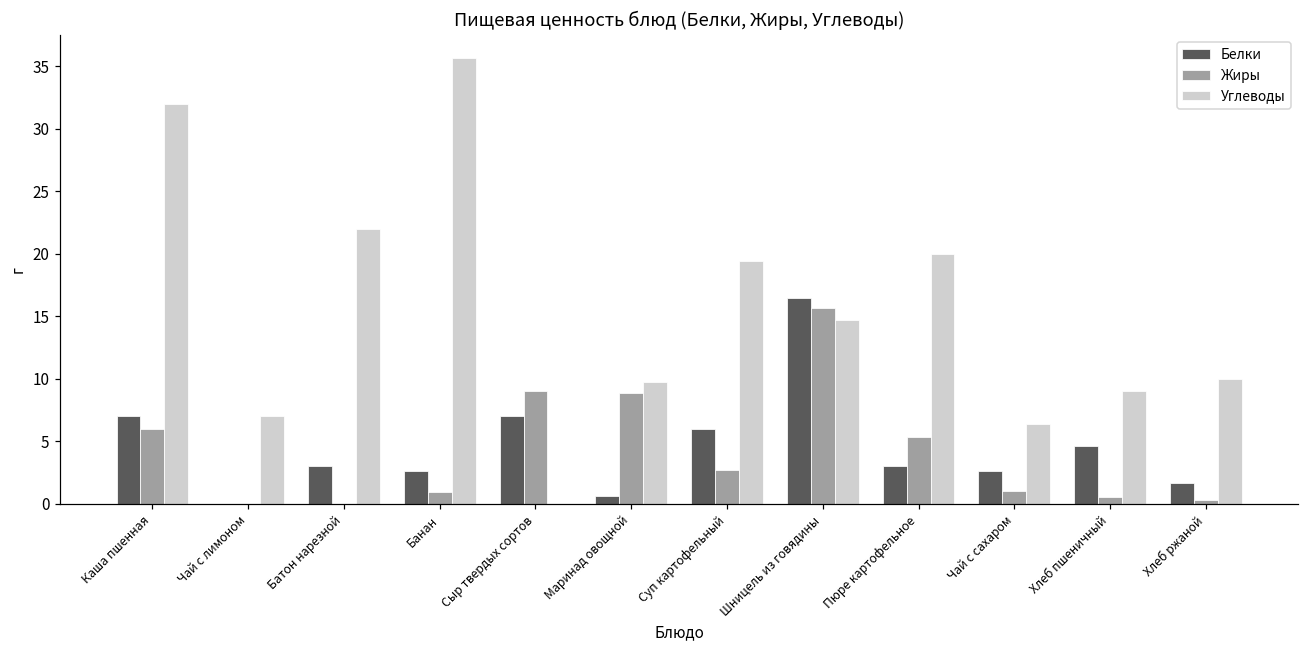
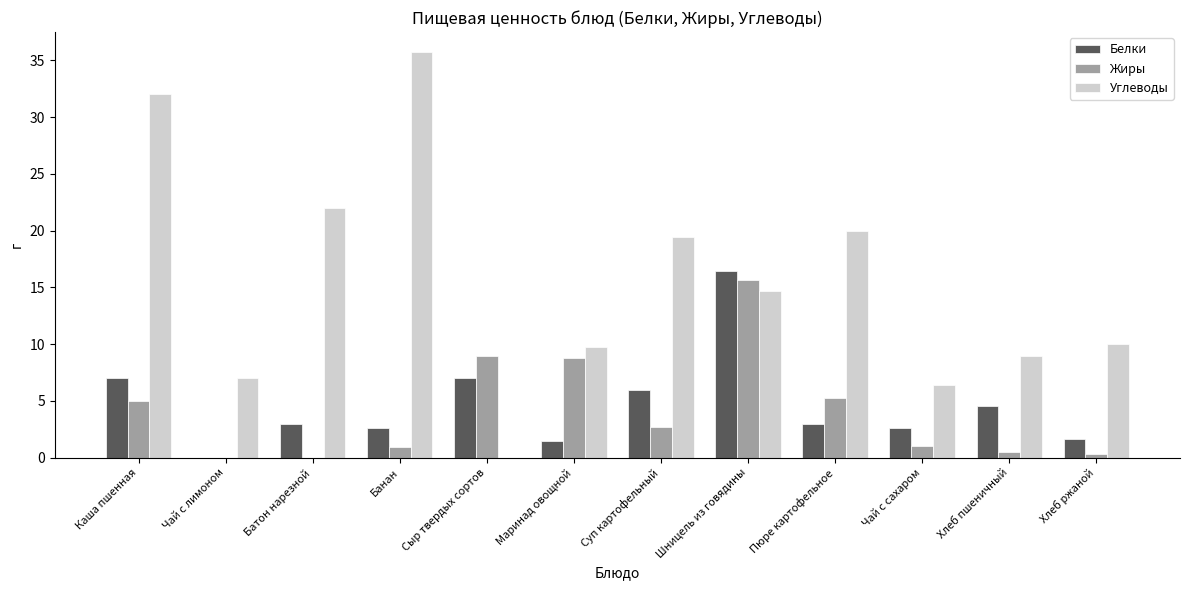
  {
    "Белки": {
      "Каша пшенная": 7.0,
      "Чай с лимоном": 0.0,
      "Батон нарезной": 3.0,
      "Банан": 2.6,
      "Сыр твердых сортов": 7.0,
-     "Маринад овощной": 0.6,
+     "Маринад овощной": 1.5,
      "Суп картофельный": 6.0,
      "Шницель из говядины": 16.4,
      "Пюре картофельное": 3.0,
      "Чай с сахаром": 2.6,
      "Хлеб пшеничный": 4.6,
      "Хлеб ржаной": 1.7
    },
    "Жиры": {
-     "Каша пшенная": 6,
+     "Каша пшенная": 5,
      "Чай с лимоном": 0,
      "Батон нарезной": 0,
      "Банан": 1,
      "Сыр твердых сортов": 9,
      "Маринад овощной": 9,
      "Суп картофельный": 2.7,
      "Шницель из говядины": 15.7,
      "Пюре картофельное": 5.3,
      "Чай с сахаром": 1,
      "Хлеб пшеничный": 0.5,
      "Хлеб ржаной": 0.3
    },
    "Углеводы": {
      "Каша пшенная": 32.0,
      "Чай с лимоном": 7.0,
      "Батон нарезной": 22.0,
      "Банан": 35.7,
      "Сыр твердых сортов": 0.0,
      "Маринад овощной": 9.7,
      "Суп картофельный": 19.4,
      "Шницель из говядины": 14.7,
      "Пюре картофельное": 20.0,
      "Чай с сахаром": 6.4,
      "Хлеб пшеничный": 9.0,
      "Хлеб ржаной": 10.0
    }
  }
